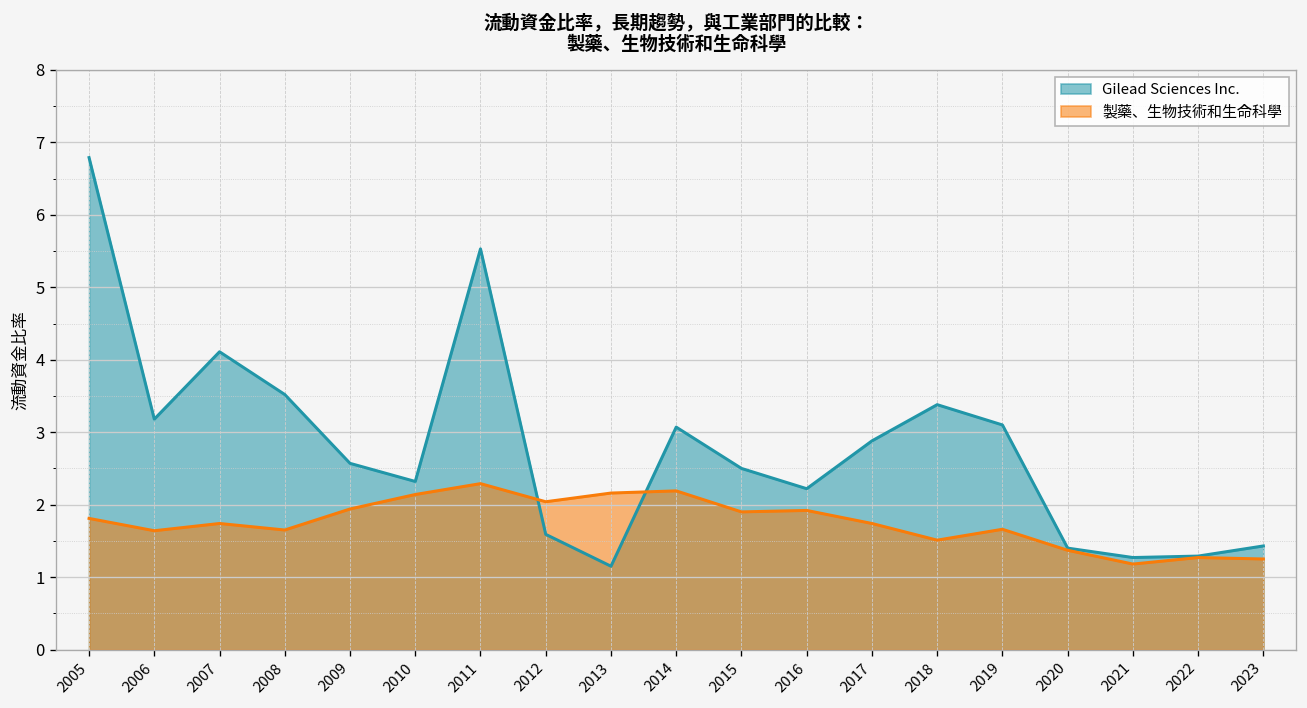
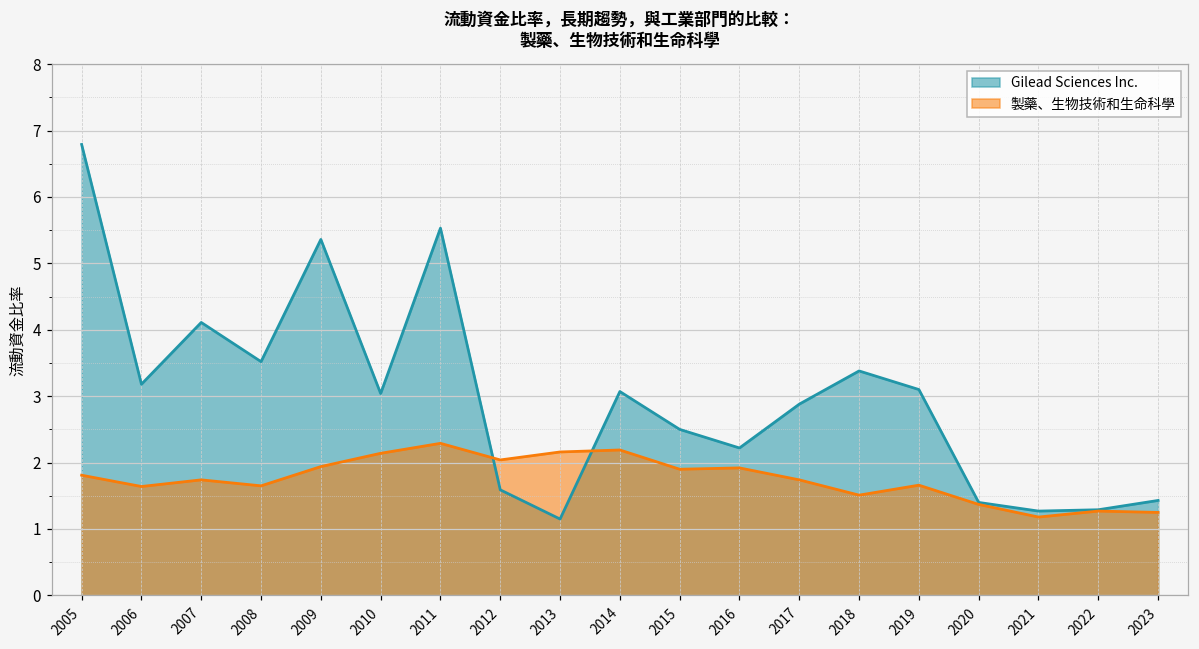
  {
    "Gilead Sciences Inc.": {
      "2005": 6.8,
      "2006": 3.2,
      "2007": 4.1,
      "2008": 3.5,
-     "2009": 2.6,
-     "2010": 2.3,
+     "2009": 5.4,
+     "2010": 3.0,
      "2011": 5.5,
      "2012": 1.6,
      "2013": 1.2,
      "2014": 3.1,
      "2015": 2.5,
      "2016": 2.2,
      "2017": 2.9,
      "2018": 3.4,
      "2019": 3.1,
      "2021": 1.3,
      "2023": 1.4
    },
    "製藥、生物技術和生命科學": {
      "2005": 1.8,
      "2006": 1.6,
      "2007": 1.7,
      "2008": 1.7,
      "2009": 1.9,
      "2010": 2.1,
      "2011": 2.3,
      "2012": 2.0,
      "2013": 2.2,
      "2014": 2.2,
      "2015": 1.9,
      "2016": 1.9,
      "2017": 1.7,
      "2018": 1.5,
      "2019": 1.7,
      "2021": 1.2,
      "2023": 1.3
    }
  }
